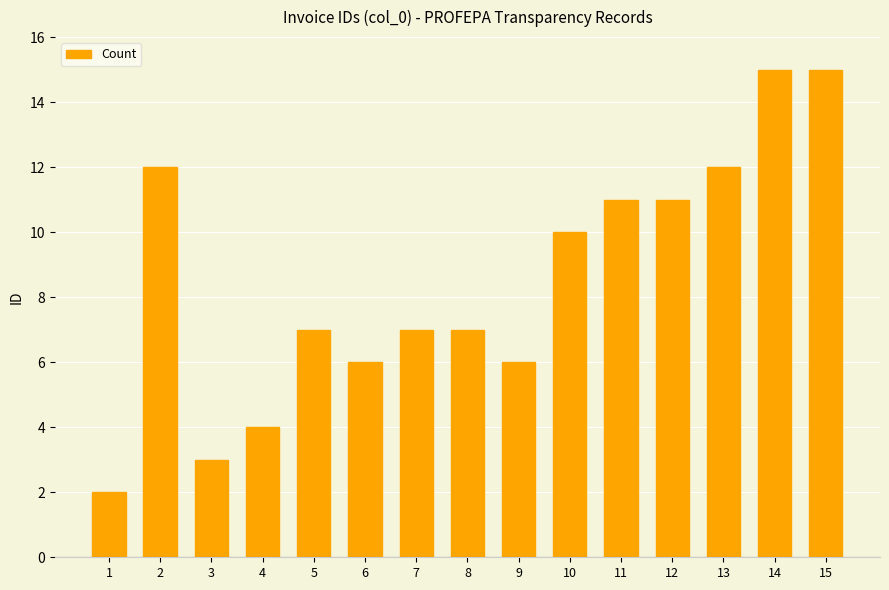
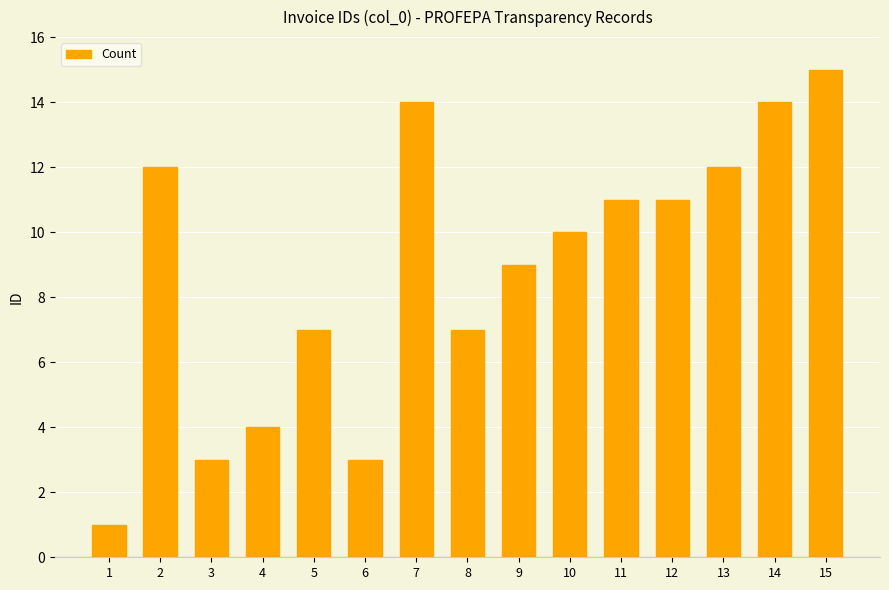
  {
-   "1": 2,
+   "1": 1,
    "2": 12,
    "3": 3,
    "4": 4,
    "5": 7,
-   "6": 6,
-   "7": 7,
+   "6": 3,
+   "7": 14,
    "8": 7,
-   "9": 6,
+   "9": 9,
    "10": 10,
    "11": 11,
    "12": 11,
    "13": 12,
-   "14": 15,
+   "14": 14,
    "15": 15
  }
